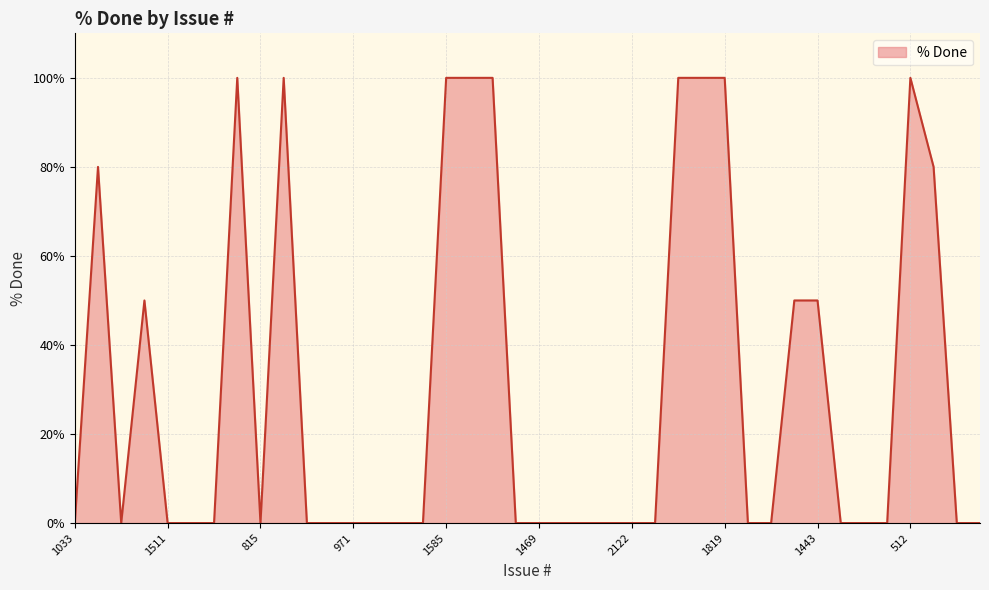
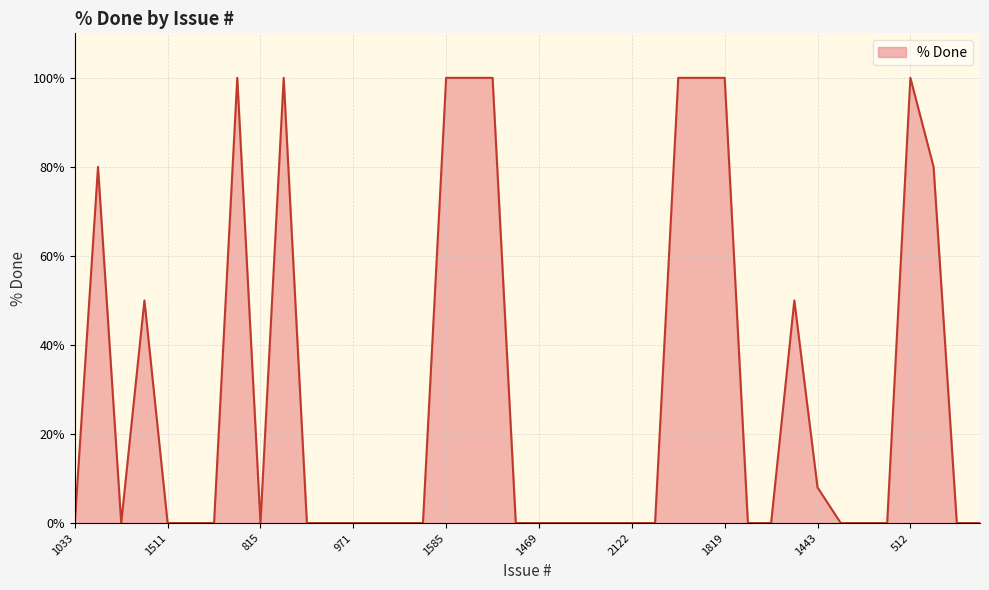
  {
    "1033": "0%",
    "1511": "0%",
    "815": "0%",
    "971": "0%",
    "1585": "100%",
    "1469": "0%",
    "2122": "0%",
    "1819": "100%",
-   "1443": "50%",
+   "1443": "8%",
    "512": "100%"
  }
